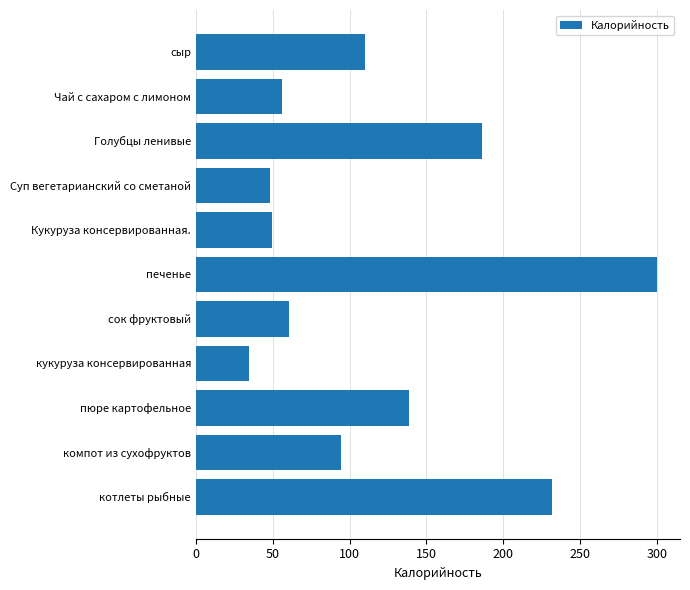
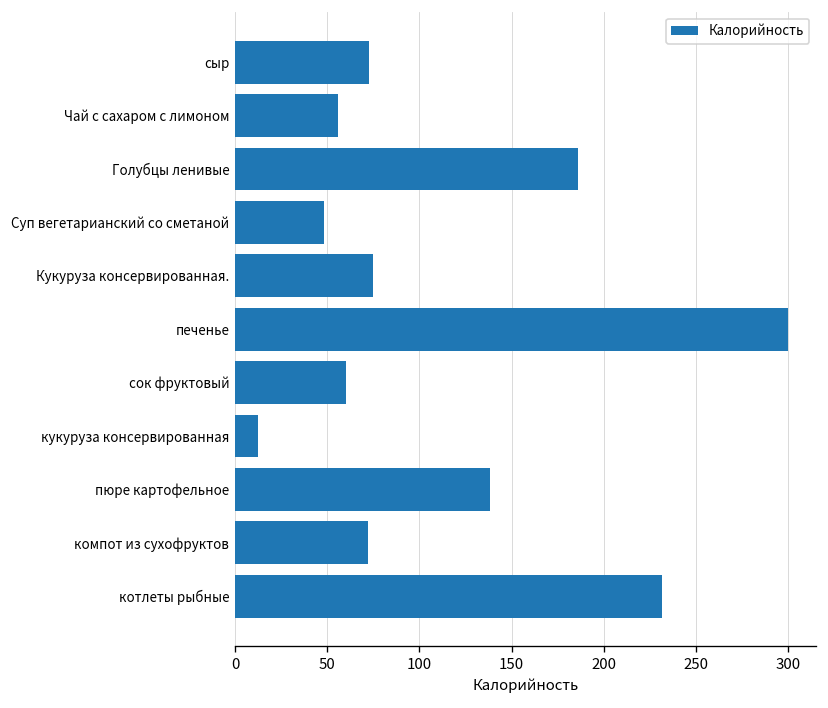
  {
-   "сыр": 110,
+   "сыр": 73,
    "Чай с сахаром с лимоном": 56,
    "Голубцы ленивые": 186,
    "Суп вегетарианский со сметаной": 48,
-   "Кукуруза консервированная.": 50,
+   "Кукуруза консервированная.": 75,
    "печенье": 300,
    "сок фруктовый": 60,
-   "кукуруза консервированная": 35,
+   "кукуруза консервированная": 13,
    "пюре картофельное": 138,
-   "компот из сухофруктов": 94,
+   "компот из сухофруктов": 72,
    "котлеты рыбные": 232
  }
